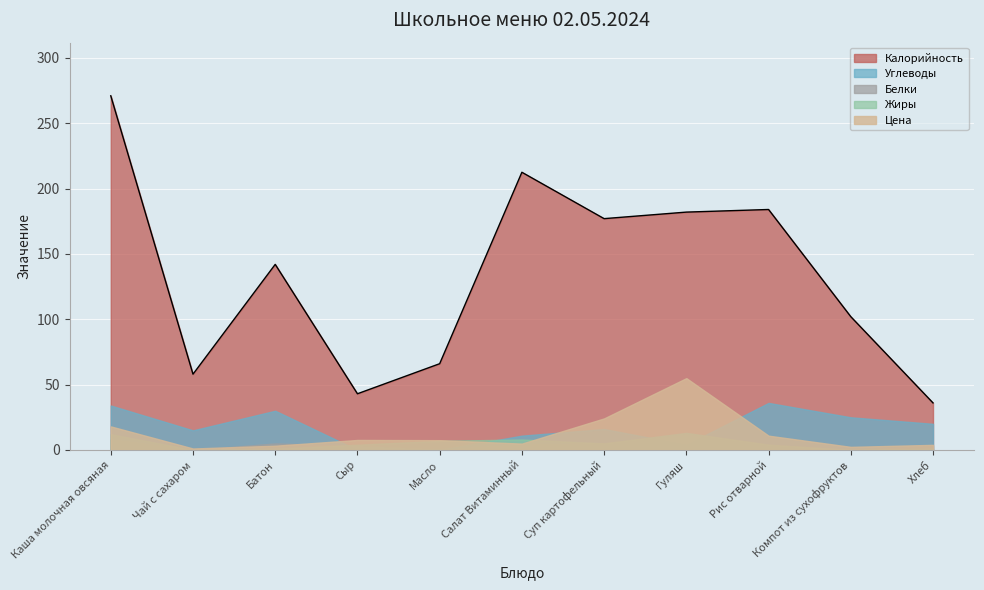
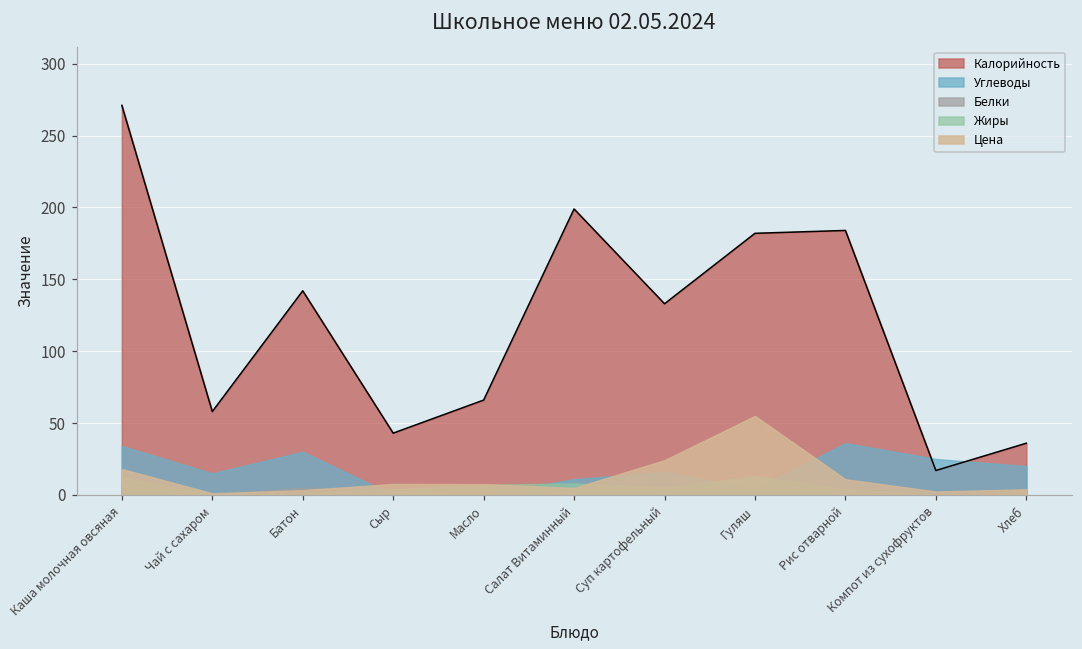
  {
    "Калорийность": {
      "Каша молочная овсяная": 271,
      "Чай с сахаром": 58,
      "Батон": 142,
      "Сыр": 43,
      "Масло": 66,
-     "Салат Витаминный": 212,
-     "Суп картофельный": 177,
+     "Салат Витаминный": 199,
+     "Суп картофельный": 133,
      "Гуляш": 182,
      "Рис отварной": 184,
-     "Компот из сухофруктов": 102,
+     "Компот из сухофруктов": 17,
      "Хлеб": 36
    }
  }
